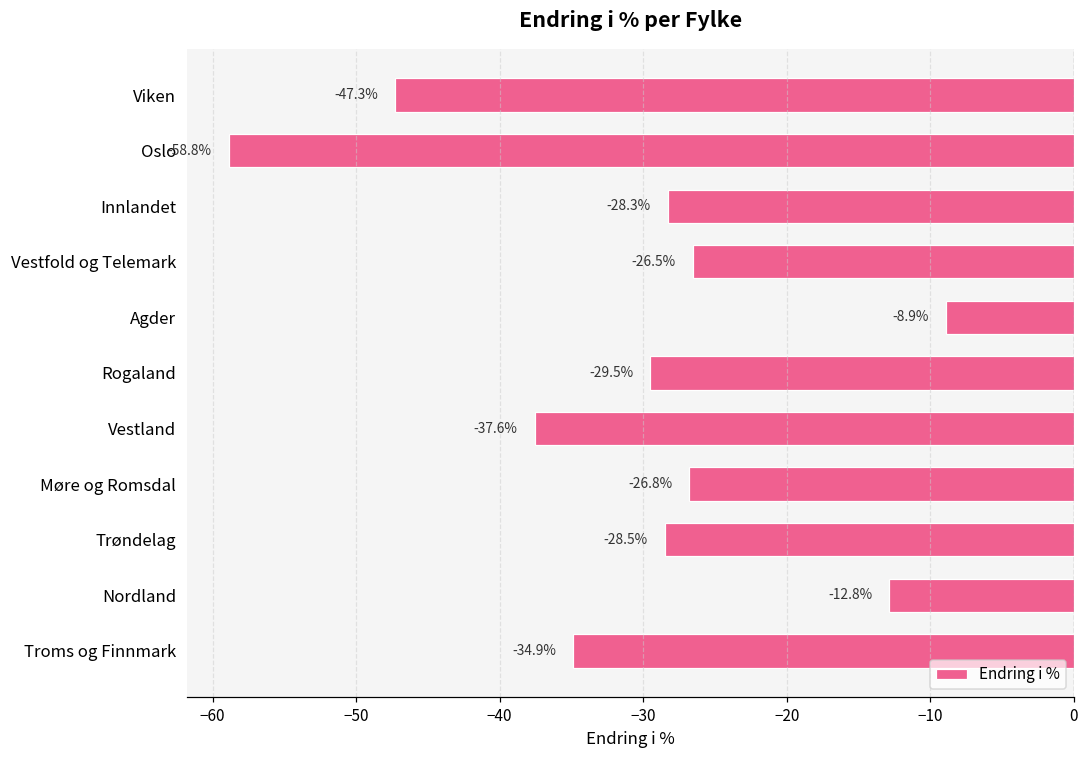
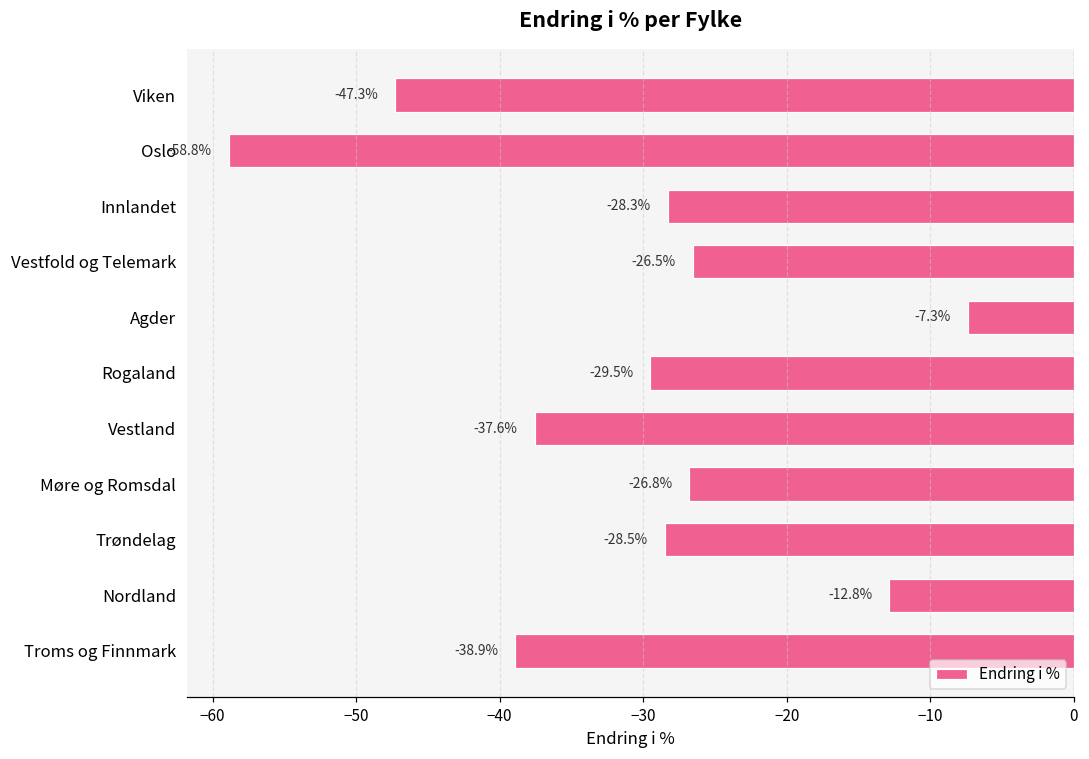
  {
    "Viken": "-47.3%",
    "Oslo": "-58.8%",
    "Innlandet": "-28.3%",
    "Vestfold og Telemark": "-26.5%",
-   "Agder": "-8.9%",
+   "Agder": "-7.3%",
    "Rogaland": "-29.5%",
    "Vestland": "-37.6%",
    "Møre og Romsdal": "-26.8%",
    "Trøndelag": "-28.5%",
    "Nordland": "-12.8%",
-   "Troms og Finnmark": "-34.9%"
+   "Troms og Finnmark": "-38.9%"
  }
